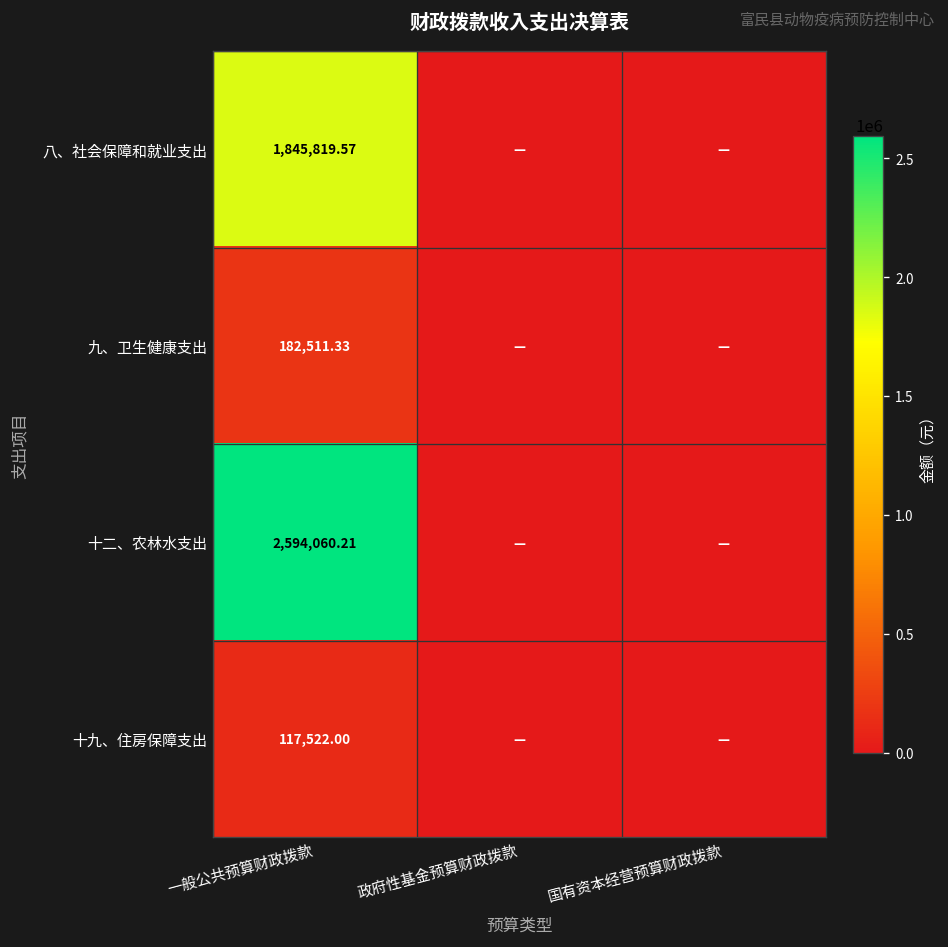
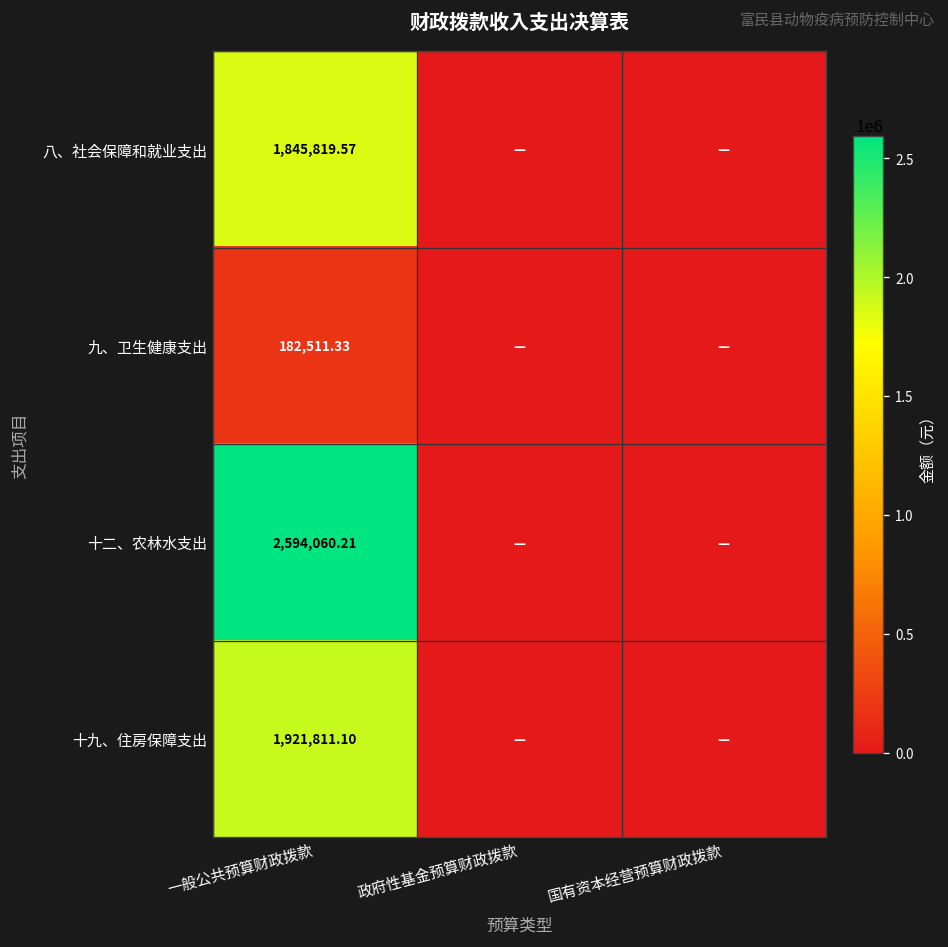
  {
    "八、社会保障和就业支出": {
      "一般公共预算财政拨款": "1,845,819.57"
    },
    "九、卫生健康支出": {
      "一般公共预算财政拨款": "182,511.33"
    },
    "十二、农林水支出": {
      "一般公共预算财政拨款": "2,594,060.21"
    },
    "十九、住房保障支出": {
-     "一般公共预算财政拨款": "117,522.00"
+     "一般公共预算财政拨款": "1,921,811.10"
    }
  }
